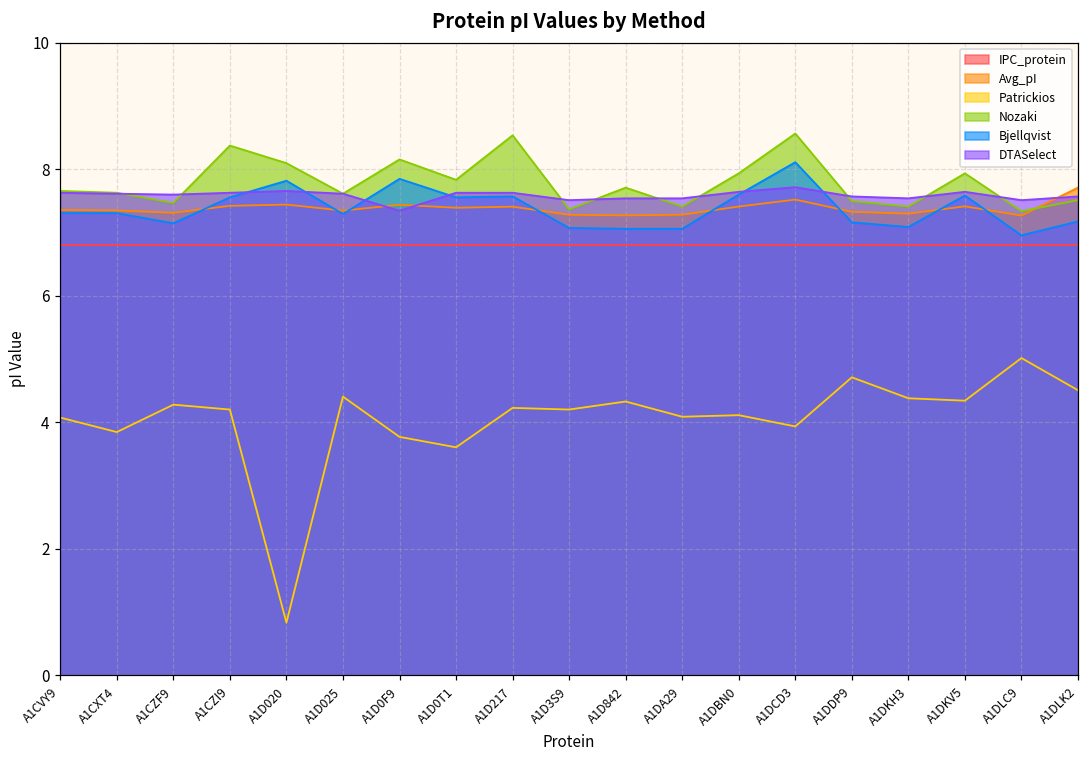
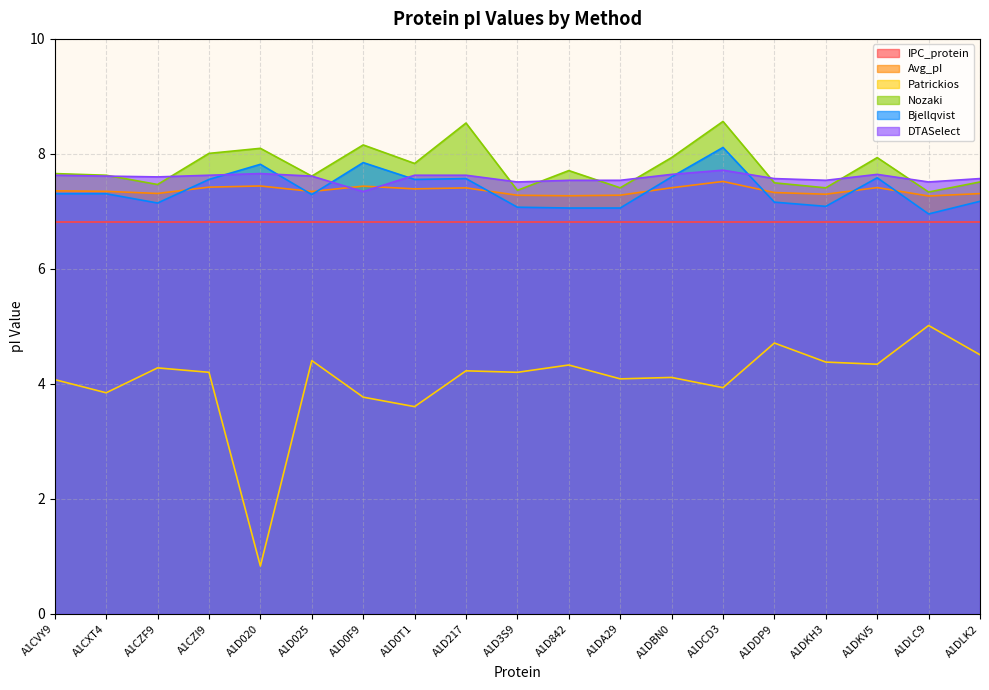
  {
    "IPC_protein": {
      "A1CVY9": 6.8,
      "A1CXT4": 6.8,
      "A1CZF9": 6.8,
      "A1CZI9": 6.8,
      "A1D020": 6.8,
      "A1D025": 6.8,
      "A1D0F9": 6.8,
      "A1D0T1": 6.8,
      "A1D217": 6.8,
      "A1D3S9": 6.8,
      "A1D842": 6.8,
      "A1DA29": 6.8,
      "A1DBN0": 6.8,
      "A1DCD3": 6.8,
      "A1DDP9": 6.8,
      "A1DKH3": 6.8,
      "A1DKV5": 6.8,
      "A1DLC9": 6.8,
      "A1DLK2": 6.8
    },
    "Avg_pI": {
      "A1CVY9": 7.4,
      "A1CZF9": 7.3,
      "A1CZI9": 7.4,
      "A1D020": 7.4,
      "A1D025": 7.3,
      "A1D0F9": 7.4,
      "A1D0T1": 7.4,
      "A1D217": 7.4,
      "A1D3S9": 7.3,
      "A1D842": 7.3,
      "A1DA29": 7.3,
      "A1DBN0": 7.4,
      "A1DCD3": 7.5,
      "A1DDP9": 7.3,
      "A1DKH3": 7.3,
      "A1DKV5": 7.4,
      "A1DLC9": 7.3,
-     "A1DLK2": 7.7
+     "A1DLK2": 7.3
    },
    "Patrickios": {
      "A1CVY9": 4.1,
      "A1CXT4": 3.8,
      "A1CZF9": 4.3,
      "A1CZI9": 4.2,
      "A1D020": 0.8,
      "A1D025": 4.4,
      "A1D0F9": 3.8,
      "A1D0T1": 3.6,
      "A1D217": 4.2,
      "A1D3S9": 4.2,
      "A1D842": 4.3,
      "A1DA29": 4.1,
      "A1DBN0": 4.1,
      "A1DCD3": 3.9,
      "A1DDP9": 4.7,
      "A1DKH3": 4.4,
      "A1DKV5": 4.3,
      "A1DLC9": 5.0,
      "A1DLK2": 4.5
    },
    "Nozaki": {
      "A1CZF9": 7.5,
-     "A1CZI9": 8.4,
+     "A1CZI9": 8.0,
      "A1D020": 8.1,
      "A1D0F9": 8.2,
      "A1D0T1": 7.8,
      "A1D217": 8.5,
      "A1D3S9": 7.4,
      "A1D842": 7.7,
      "A1DA29": 7.4,
      "A1DBN0": 7.9,
      "A1DCD3": 8.6,
      "A1DDP9": 7.5,
      "A1DKH3": 7.4,
      "A1DKV5": 7.9,
      "A1DLC9": 7.3,
      "A1DLK2": 7.5
    },
    "Bjellqvist": {
      "A1CVY9": 7.3,
      "A1CZF9": 7.1,
      "A1CZI9": 7.6,
      "A1D020": 7.8,
      "A1D025": 7.3,
      "A1D0F9": 7.8,
      "A1D0T1": 7.6,
      "A1D217": 7.6,
      "A1D3S9": 7.1,
      "A1D842": 7.1,
      "A1DA29": 7.1,
      "A1DCD3": 8.1,
      "A1DDP9": 7.2,
      "A1DKH3": 7.1,
      "A1DKV5": 7.6,
      "A1DLC9": 7.0,
      "A1DLK2": 7.2
    },
    "DTASelect": {
      "A1CZF9": 7.6,
      "A1CZI9": 7.6,
      "A1D020": 7.7,
      "A1D0F9": 7.3,
      "A1D0T1": 7.6,
      "A1D217": 7.6,
      "A1D3S9": 7.5,
      "A1D842": 7.5,
      "A1DA29": 7.5,
      "A1DCD3": 7.7,
      "A1DDP9": 7.6,
      "A1DKH3": 7.5,
      "A1DKV5": 7.6,
      "A1DLC9": 7.5,
      "A1DLK2": 7.6
    }
  }
